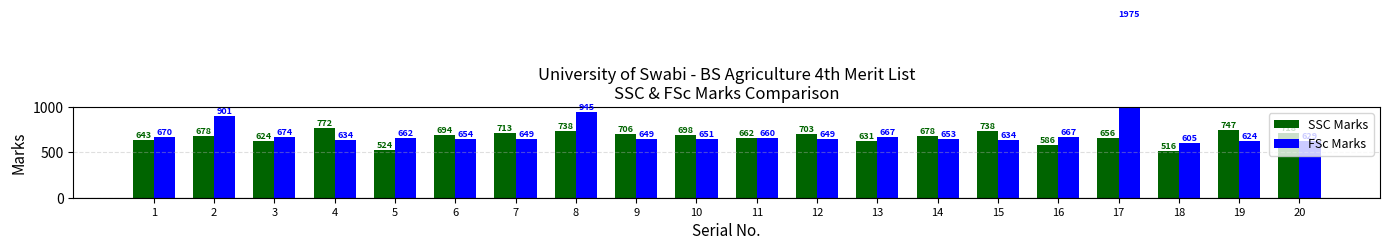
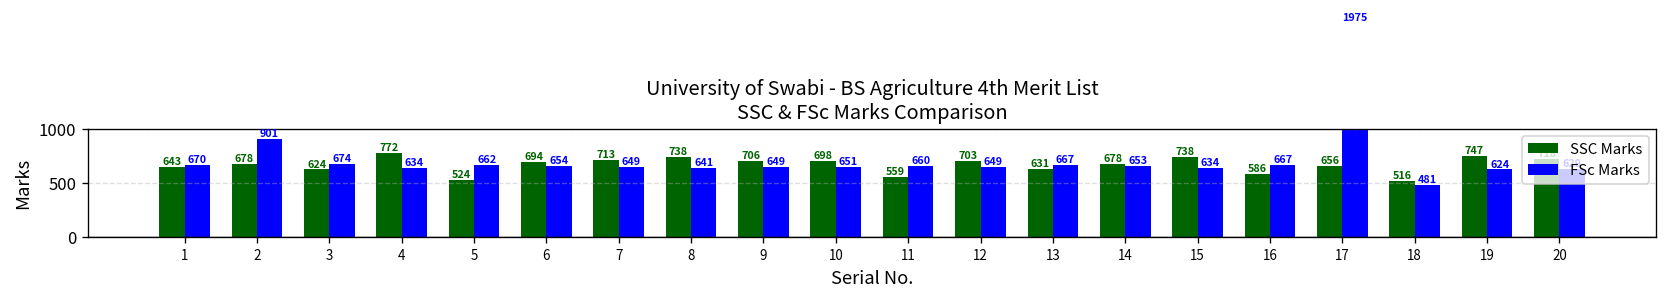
  {
    "SSC Marks": {
      "1": 643,
      "2": 678,
      "3": 624,
      "4": 772,
      "5": 524,
      "6": 694,
      "7": 713,
      "8": 738,
      "9": 706,
      "10": 698,
-     "11": 662,
+     "11": 559,
      "12": 703,
      "13": 631,
      "14": 678,
      "15": 738,
      "16": 586,
      "17": 656,
      "18": 516,
      "19": 747
    },
    "FSc Marks": {
      "1": 670,
      "2": 901,
      "3": 674,
      "4": 634,
      "5": 662,
      "6": 654,
      "7": 649,
-     "8": 945,
+     "8": 641,
      "9": 649,
      "10": 651,
      "11": 660,
      "12": 649,
      "13": 667,
      "14": 653,
      "15": 634,
      "16": 667,
-     "18": 605,
+     "18": 481,
      "19": 624
    }
  }
